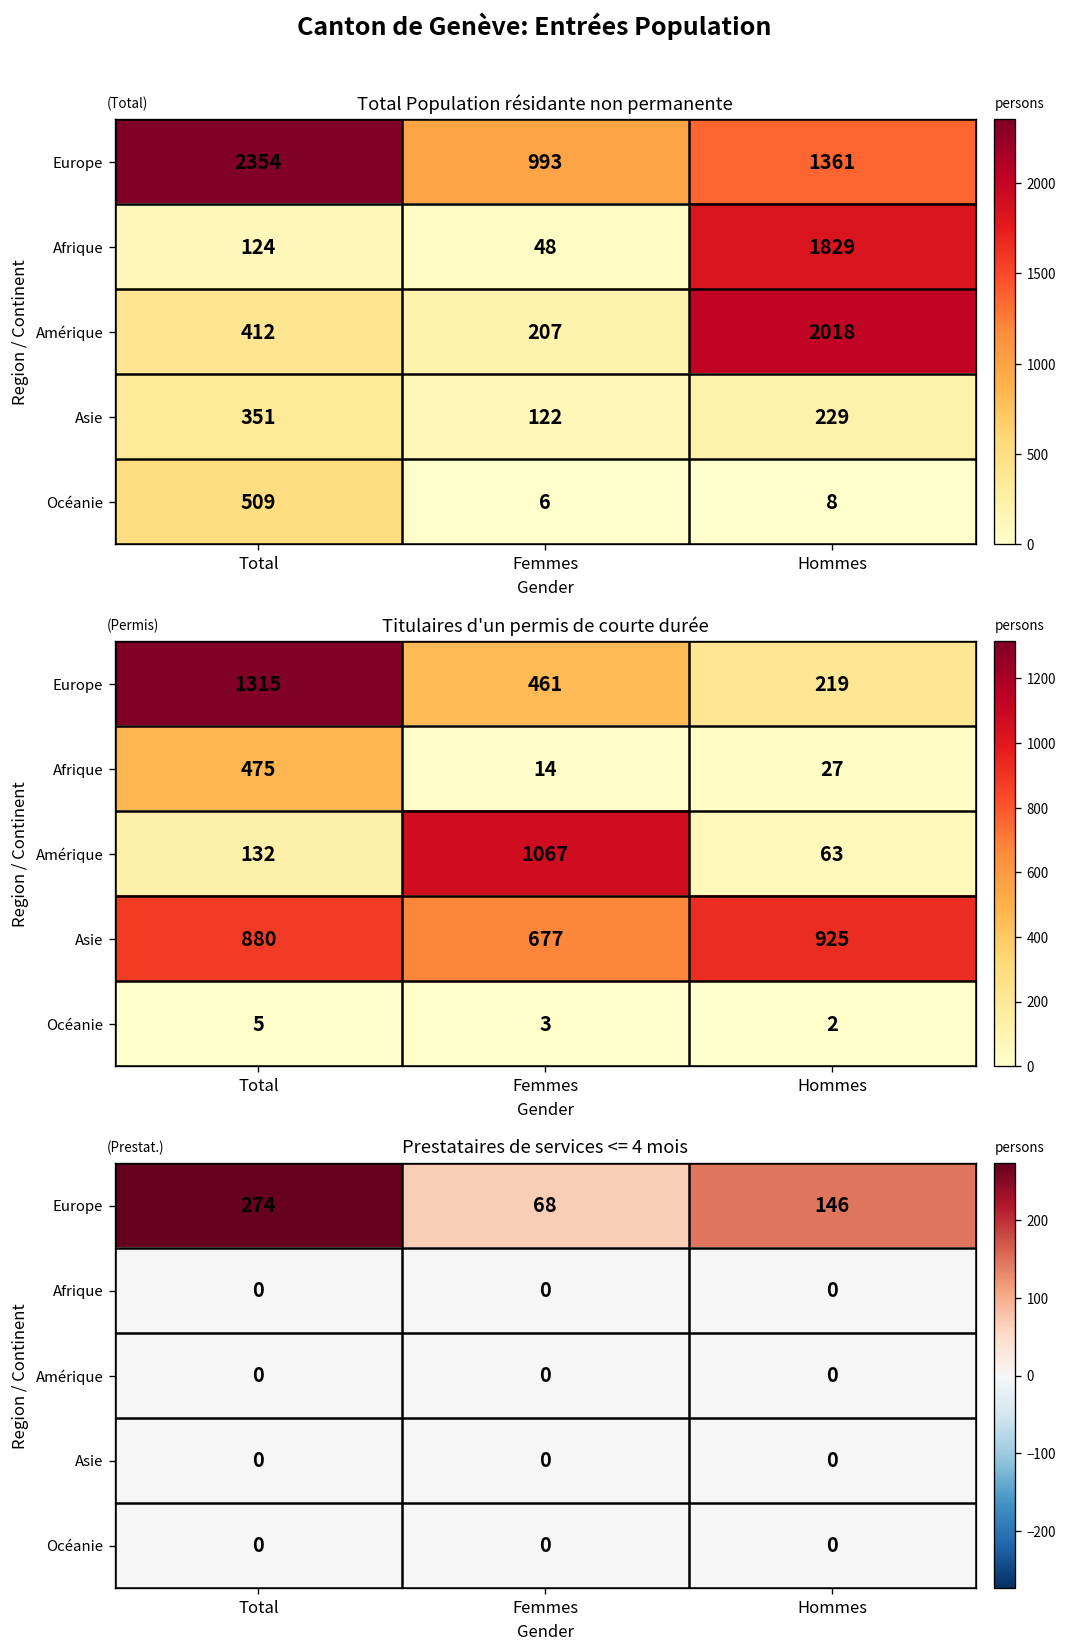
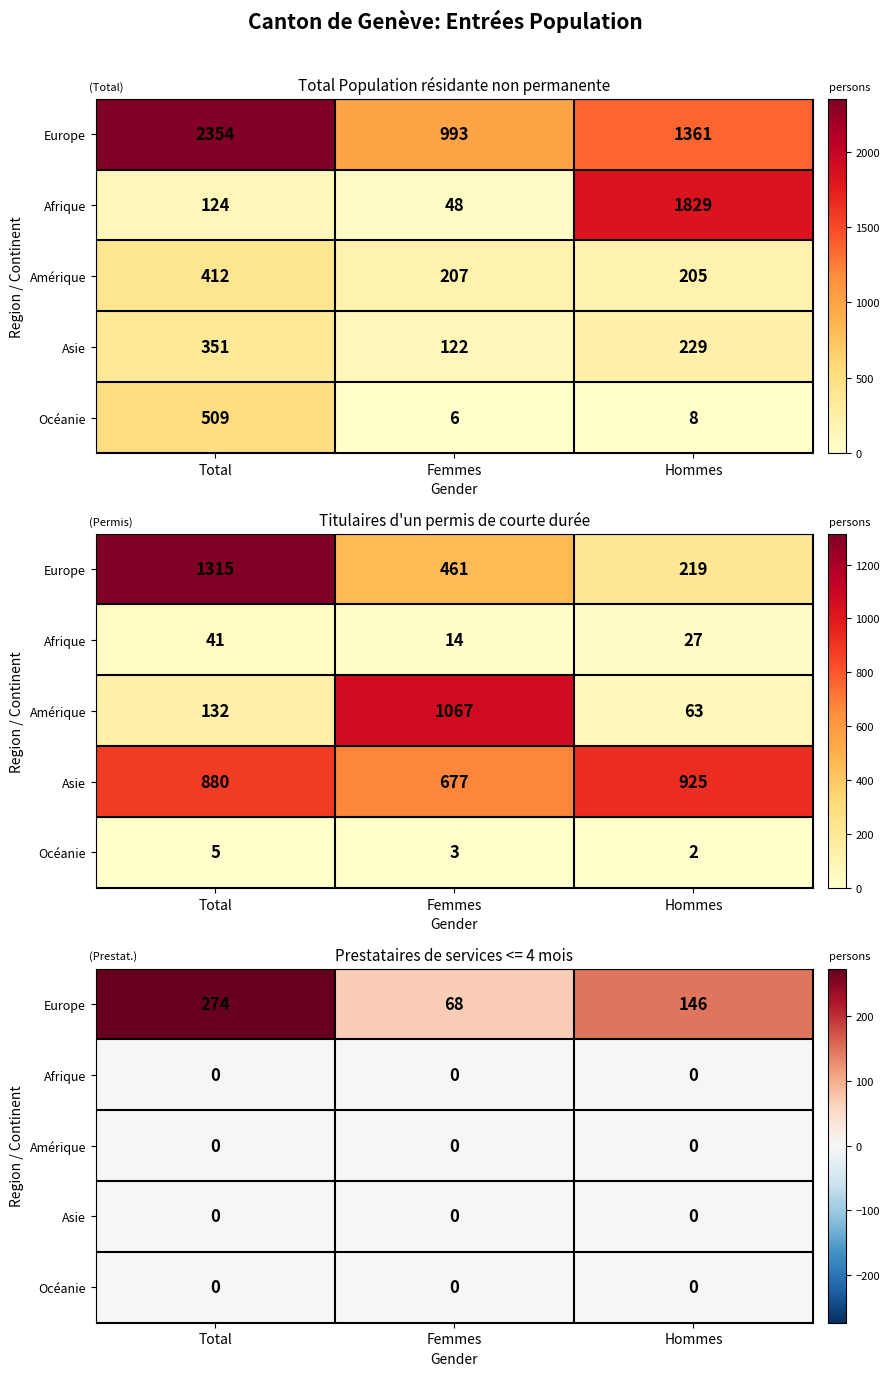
  {
    "Total Population résidante non permanente": {
      "Europe": {
        "Total": 2354,
        "Femmes": 993,
        "Hommes": 1361
      },
      "Afrique": {
        "Total": 124,
        "Femmes": 48,
        "Hommes": 1829
      },
      "Amérique": {
        "Total": 412,
        "Femmes": 207,
-       "Hommes": 2018
+       "Hommes": 205
      },
      "Asie": {
        "Total": 351,
        "Femmes": 122,
        "Hommes": 229
      },
      "Océanie": {
        "Total": 509,
        "Femmes": 6,
        "Hommes": 8
      }
    },
    "Titulaires d'un permis de courte durée": {
      "Europe": {
        "Total": 1315,
        "Femmes": 461,
        "Hommes": 219
      },
      "Afrique": {
-       "Total": 475,
+       "Total": 41,
        "Femmes": 14,
        "Hommes": 27
      },
      "Amérique": {
        "Total": 132,
        "Femmes": 1067,
        "Hommes": 63
      },
      "Asie": {
        "Total": 880,
        "Femmes": 677,
        "Hommes": 925
      },
      "Océanie": {
        "Total": 5,
        "Femmes": 3,
        "Hommes": 2
      }
    },
    "Prestataires de services <= 4 mois": {
      "Europe": {
        "Total": 274,
        "Femmes": 68,
        "Hommes": 146
      },
      "Afrique": {
        "Total": 0,
        "Femmes": 0,
        "Hommes": 0
      },
      "Amérique": {
        "Total": 0,
        "Femmes": 0,
        "Hommes": 0
      },
      "Asie": {
        "Total": 0,
        "Femmes": 0,
        "Hommes": 0
      },
      "Océanie": {
        "Total": 0,
        "Femmes": 0,
        "Hommes": 0
      }
    }
  }
